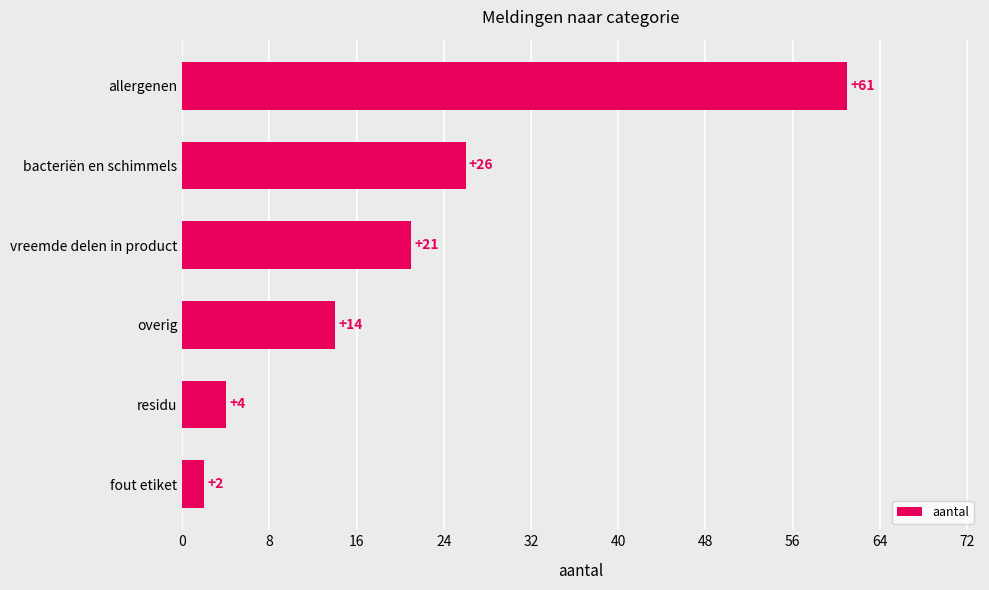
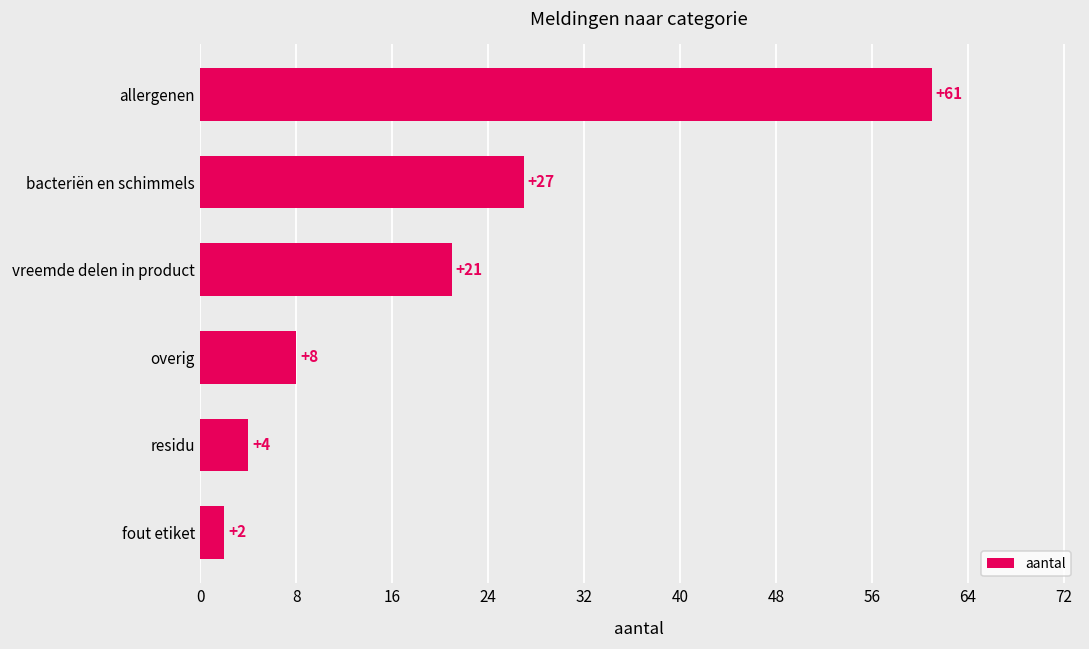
  {
    "allergenen": "+61",
-   "bacteriën en schimmels": "+26",
+   "bacteriën en schimmels": "+27",
    "vreemde delen in product": "+21",
-   "overig": "+14",
+   "overig": "+8",
    "residu": "+4",
    "fout etiket": "+2"
  }
